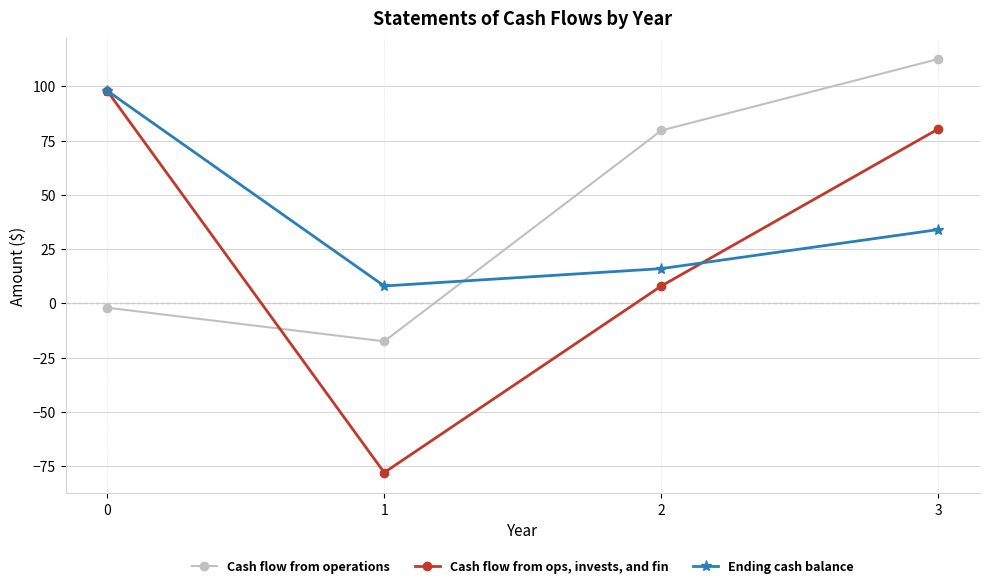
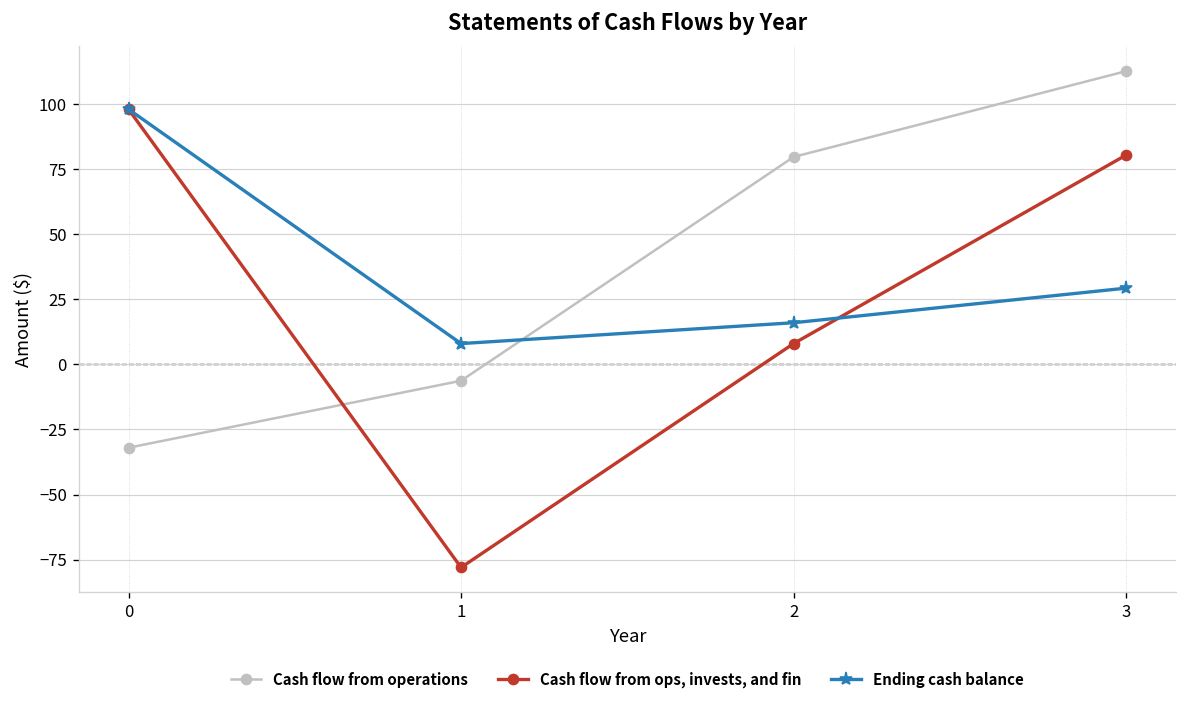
  {
    "Cash flow from operations": {
-     "0": -2,
-     "1": -18,
+     "0": -32,
+     "1": -6,
      "2": 80,
      "3": 113
    },
    "Cash flow from ops, invests, and fin": {
      "1": -78,
      "2": 8,
      "3": 80
    },
    "Ending cash balance": {
      "1": 8,
      "2": 16,
-     "3": 34
+     "3": 29
    }
  }
